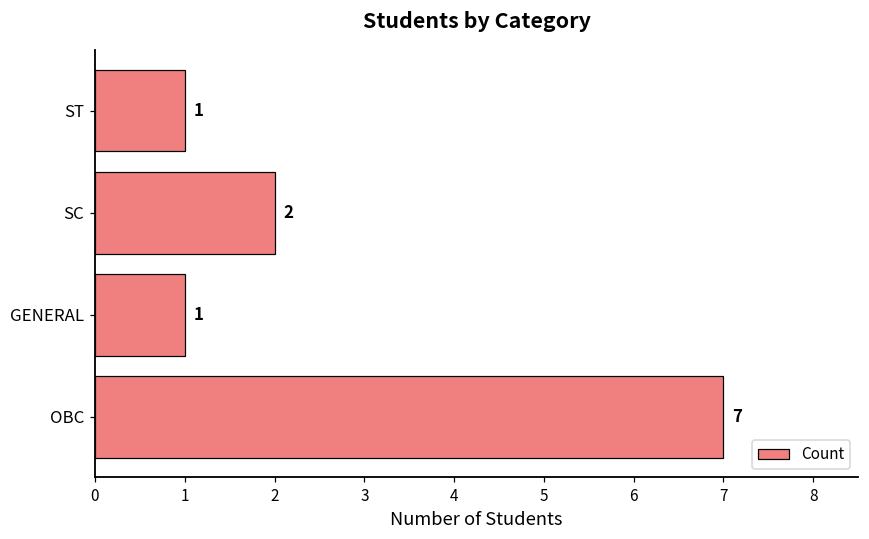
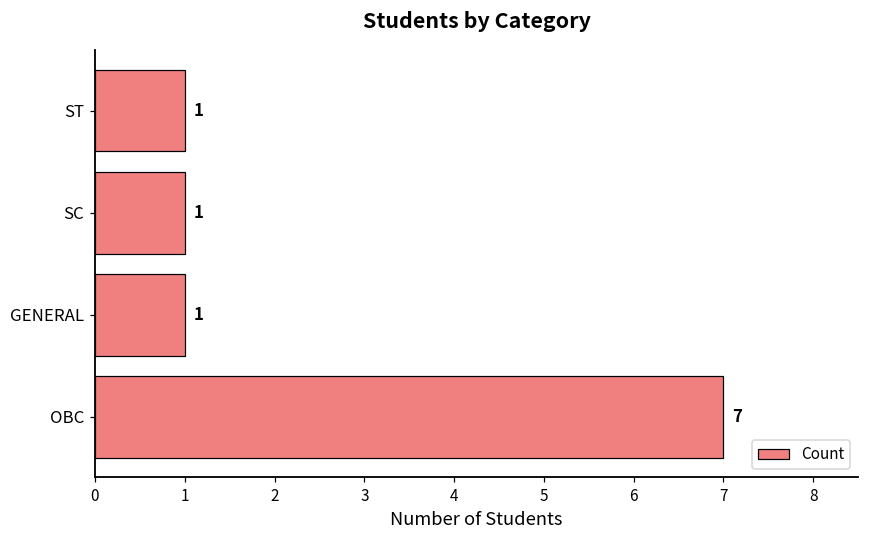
  {
    "ST": 1,
-   "SC": 2,
+   "SC": 1,
    "GENERAL": 1,
    "OBC": 7
  }
